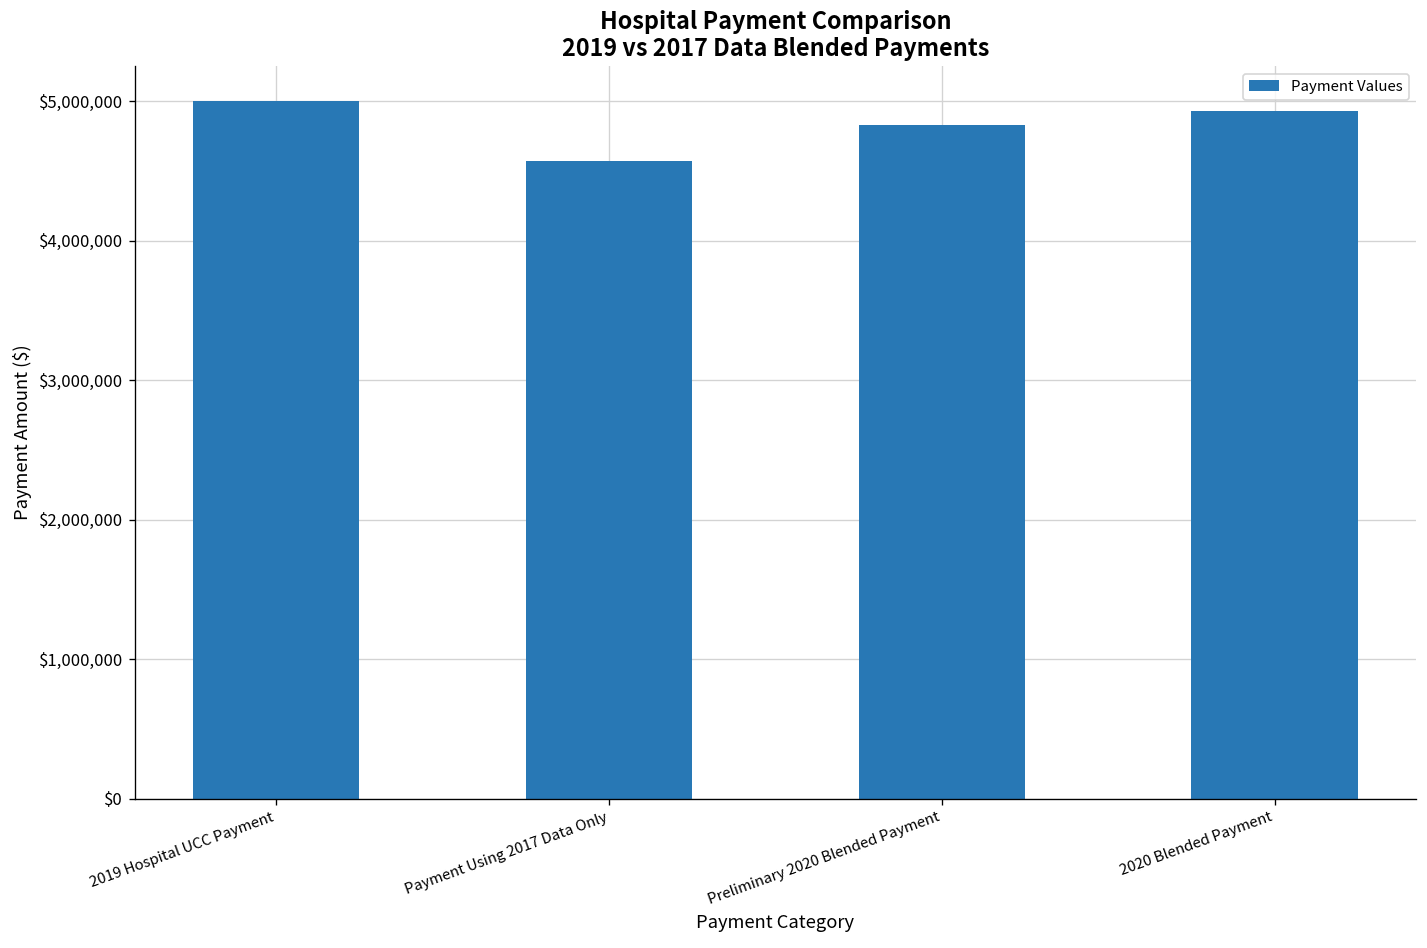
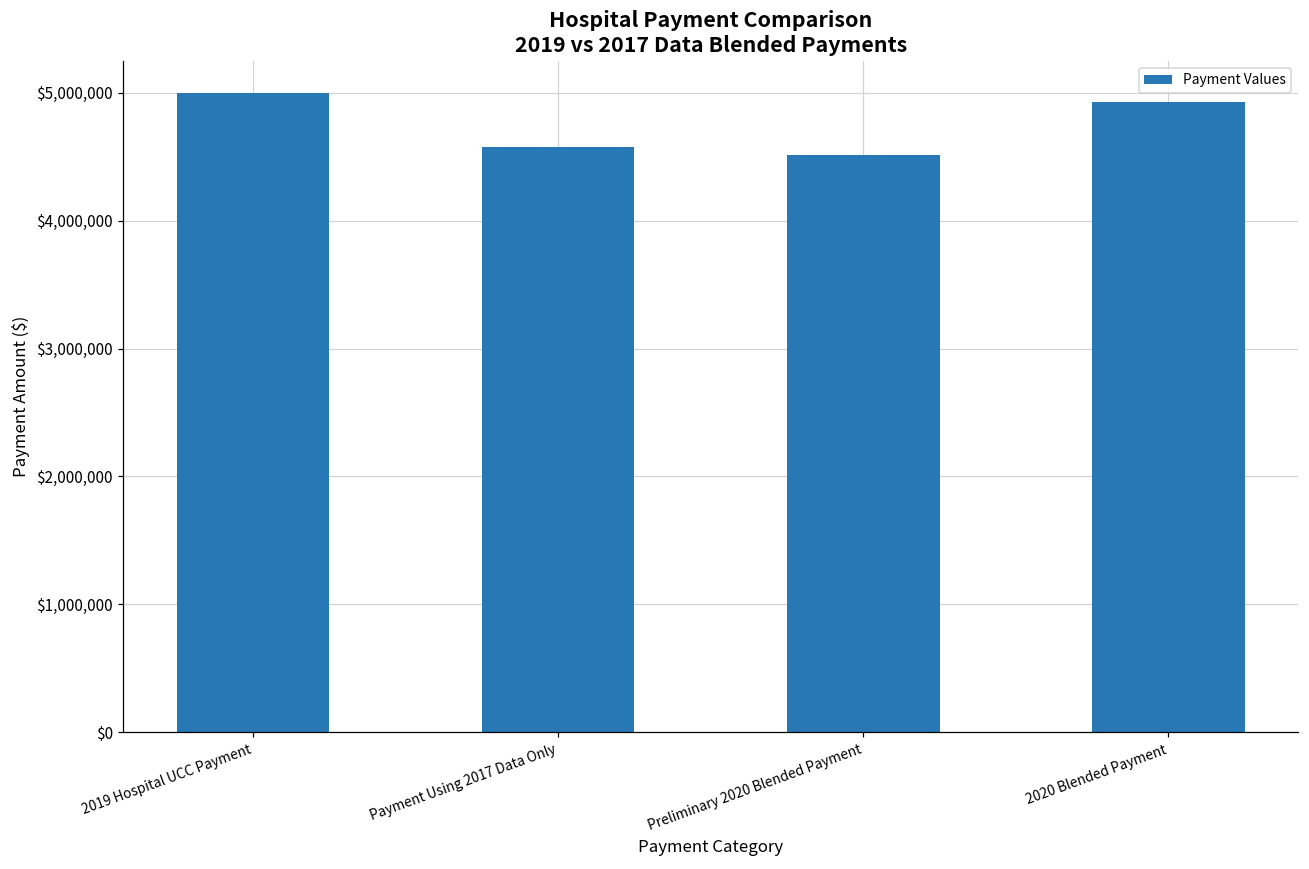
  {
    "2019 Hospital UCC Payment": "$5,000,000",
    "Payment Using 2017 Data Only": "$4,570,000",
-   "Preliminary 2020 Blended Payment": "$4,830,000",
+   "Preliminary 2020 Blended Payment": "$4,510,000",
    "2020 Blended Payment": "$4,930,000"
  }
